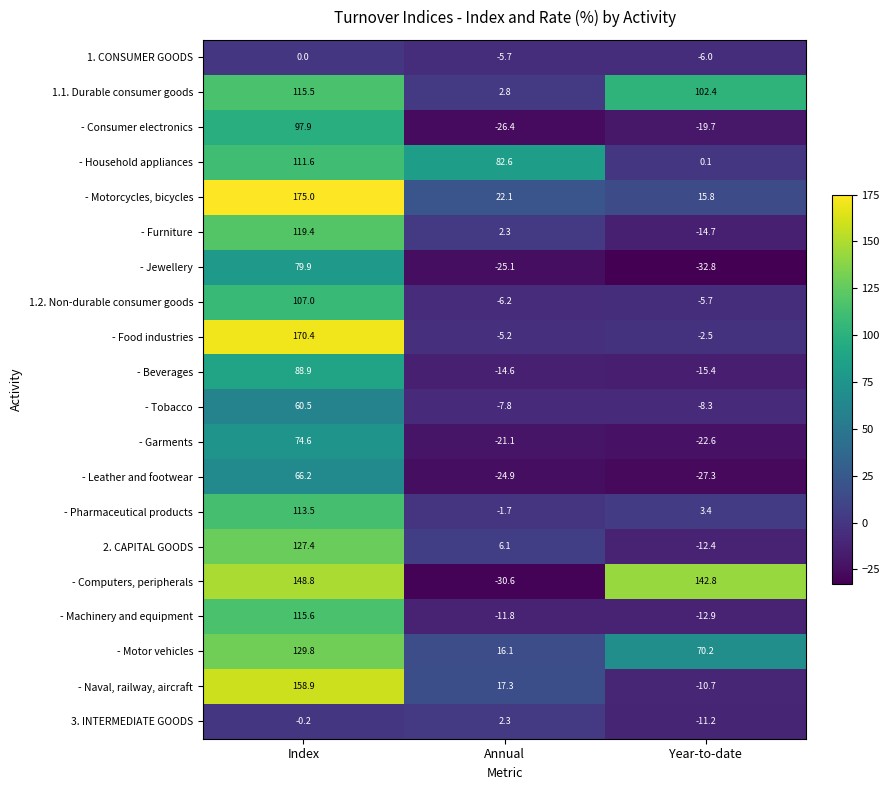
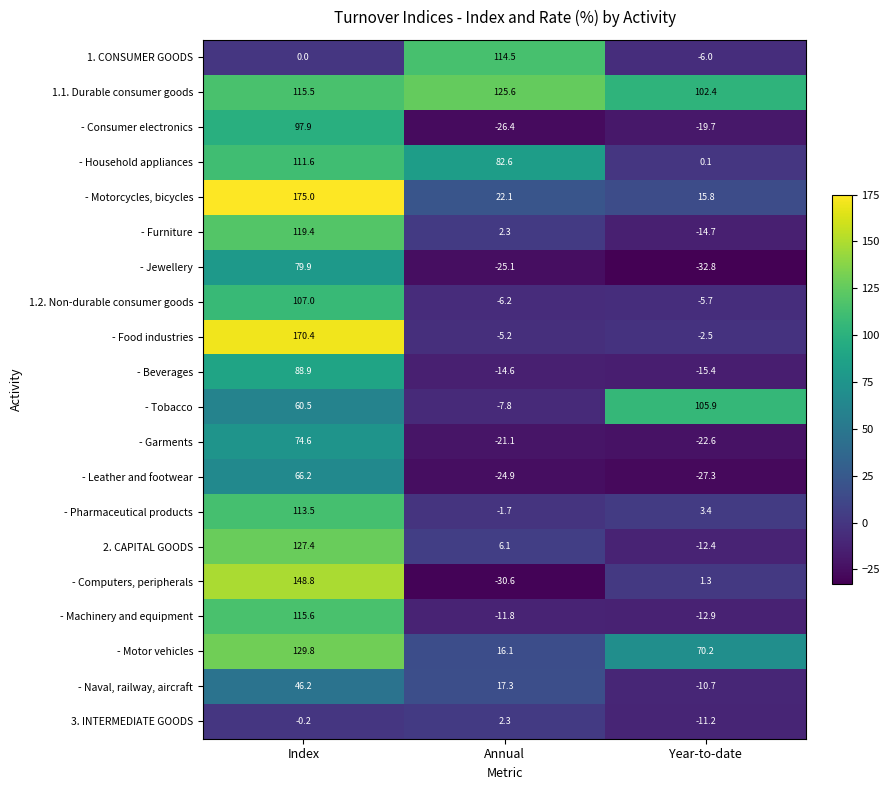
  {
    "1. CONSUMER GOODS": {
      "Index": 0.0,
-     "Annual": -5.7,
+     "Annual": 114.5,
      "Year-to-date": -6.0
    },
    "1.1. Durable consumer goods": {
      "Index": 115.5,
-     "Annual": 2.8,
+     "Annual": 125.6,
      "Year-to-date": 102.4
    },
    "- Consumer electronics": {
      "Index": 97.9,
      "Annual": -26.4,
      "Year-to-date": -19.7
    },
    "- Household appliances": {
      "Index": 111.6,
      "Annual": 82.6,
      "Year-to-date": 0.1
    },
    "- Motorcycles, bicycles": {
      "Index": 175.0,
      "Annual": 22.1,
      "Year-to-date": 15.8
    },
    "- Furniture": {
      "Index": 119.4,
      "Annual": 2.3,
      "Year-to-date": -14.7
    },
    "- Jewellery": {
      "Index": 79.9,
      "Annual": -25.1,
      "Year-to-date": -32.8
    },
    "1.2. Non-durable consumer goods": {
      "Index": 107.0,
      "Annual": -6.2,
      "Year-to-date": -5.7
    },
    "- Food industries": {
      "Index": 170.4,
      "Annual": -5.2,
      "Year-to-date": -2.5
    },
    "- Beverages": {
      "Index": 88.9,
      "Annual": -14.6,
      "Year-to-date": -15.4
    },
    "- Tobacco": {
      "Index": 60.5,
      "Annual": -7.8,
-     "Year-to-date": -8.3
+     "Year-to-date": 105.9
    },
    "- Garments": {
      "Index": 74.6,
      "Annual": -21.1,
      "Year-to-date": -22.6
    },
    "- Leather and footwear": {
      "Index": 66.2,
      "Annual": -24.9,
      "Year-to-date": -27.3
    },
    "- Pharmaceutical products": {
      "Index": 113.5,
      "Annual": -1.7,
      "Year-to-date": 3.4
    },
    "2. CAPITAL GOODS": {
      "Index": 127.4,
      "Annual": 6.1,
      "Year-to-date": -12.4
    },
    "- Computers, peripherals": {
      "Index": 148.8,
      "Annual": -30.6,
-     "Year-to-date": 142.8
+     "Year-to-date": 1.3
    },
    "- Machinery and equipment": {
      "Index": 115.6,
      "Annual": -11.8,
      "Year-to-date": -12.9
    },
    "- Motor vehicles": {
      "Index": 129.8,
      "Annual": 16.1,
      "Year-to-date": 70.2
    },
    "- Naval, railway, aircraft": {
-     "Index": 158.9,
+     "Index": 46.2,
      "Annual": 17.3,
      "Year-to-date": -10.7
    },
    "3. INTERMEDIATE GOODS": {
      "Index": -0.2,
      "Annual": 2.3,
      "Year-to-date": -11.2
    }
  }
